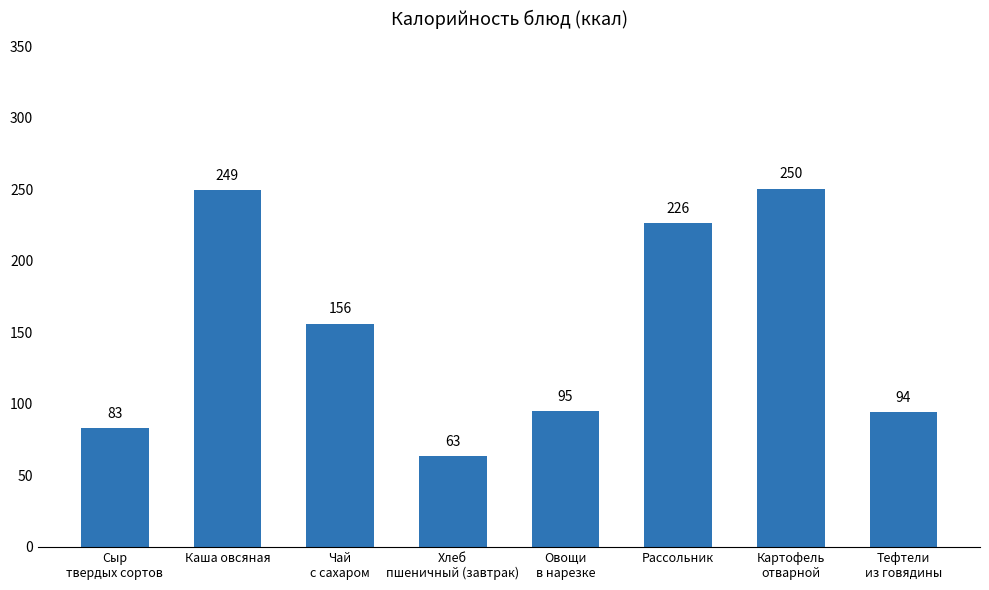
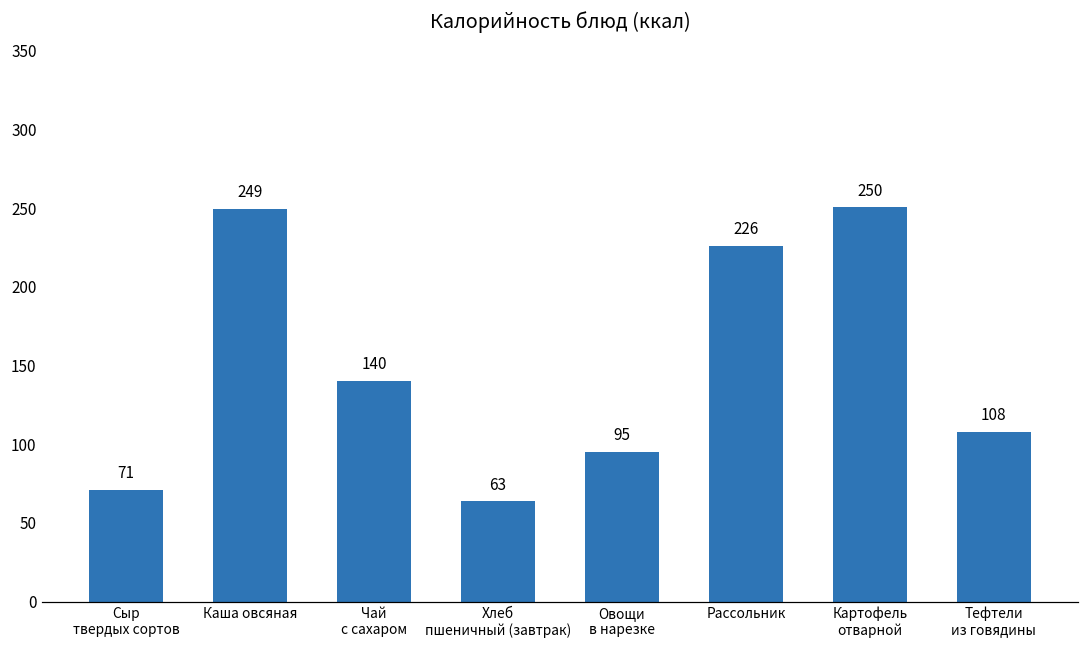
  {
-   "Сыр твердых сортов": 83,
+   "Сыр твердых сортов": 71,
    "Каша овсяная": 249,
-   "Чай с сахаром": 156,
+   "Чай с сахаром": 140,
    "Овощи в нарезке": 95,
    "Рассольник": 226,
    "Картофель отварной": 250,
-   "Тефтели из говядины": 94
+   "Тефтели из говядины": 108
  }
